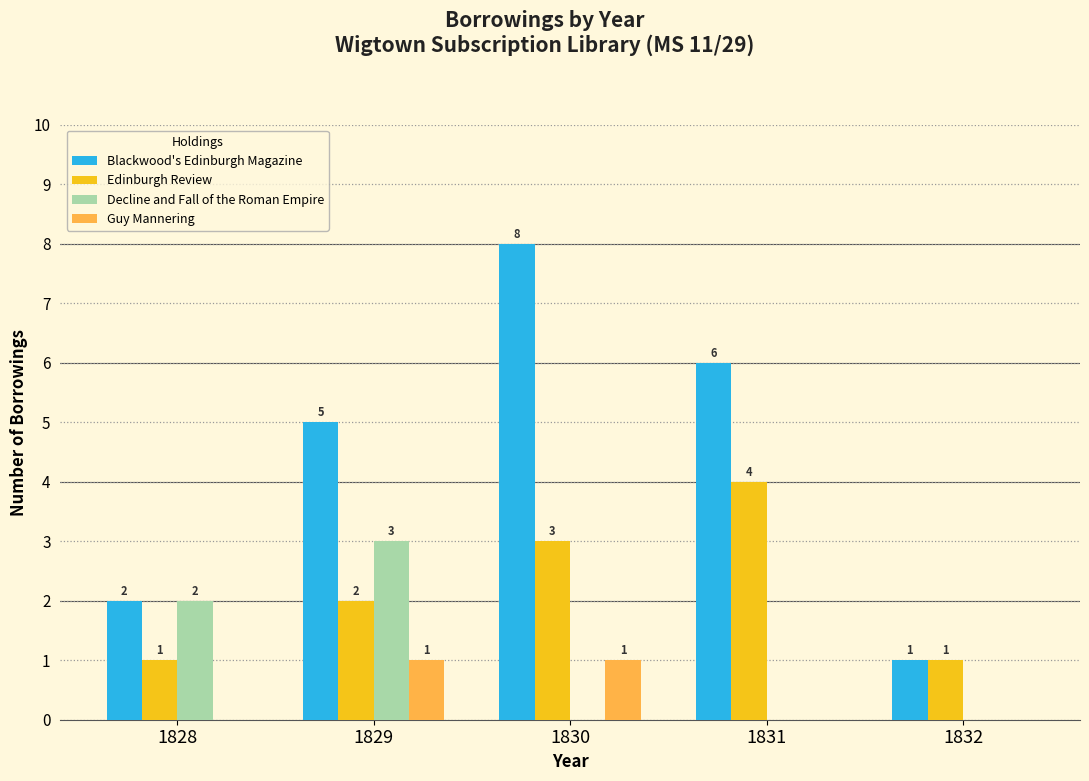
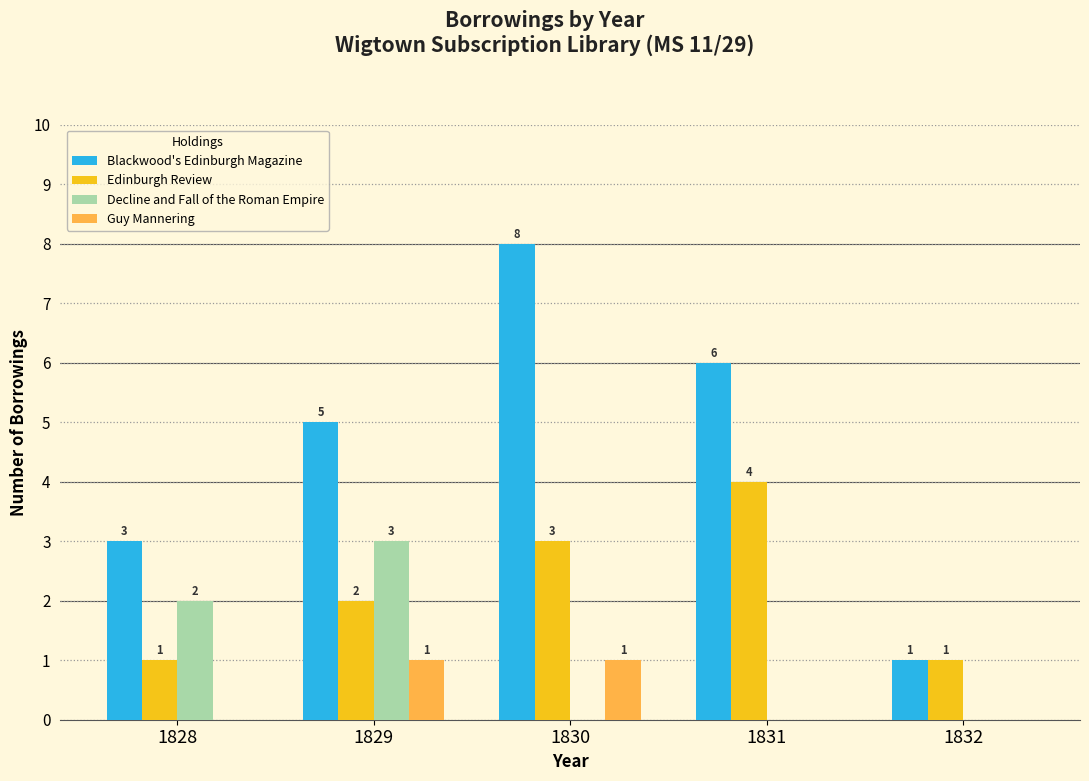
  {
    "Blackwood's Edinburgh Magazine": {
-     "1828": 2,
+     "1828": 3,
      "1829": 5,
      "1830": 8,
      "1831": 6,
      "1832": 1
    },
    "Decline and Fall of the Roman Empire": {
      "1828": 2,
      "1829": 3
    }
  }
